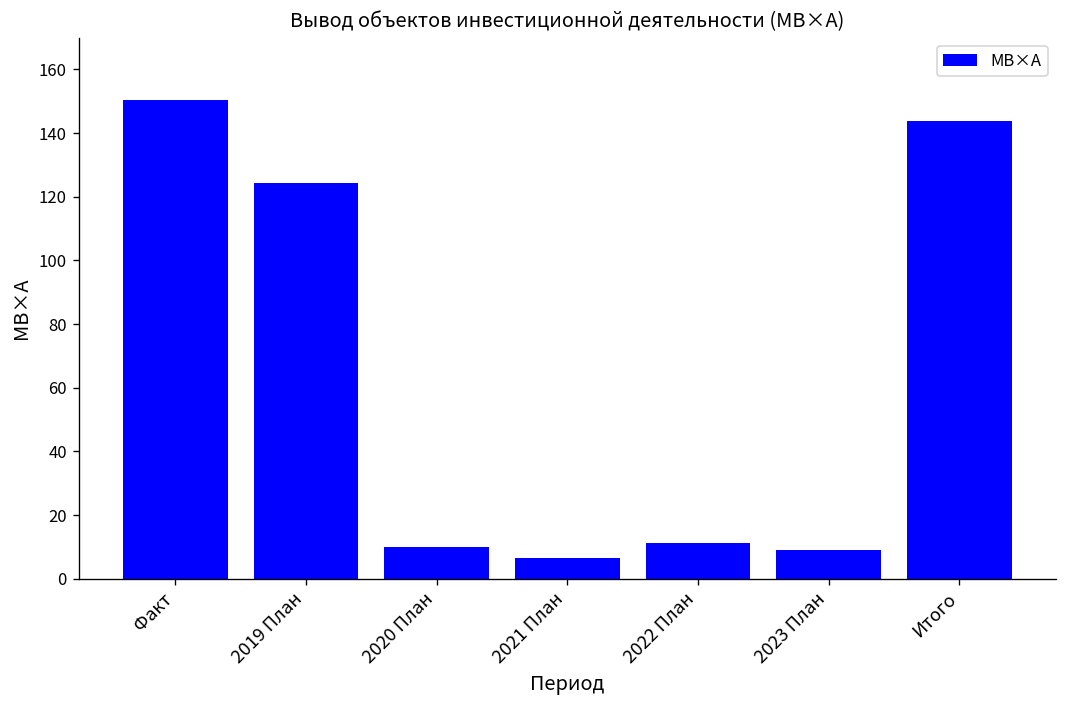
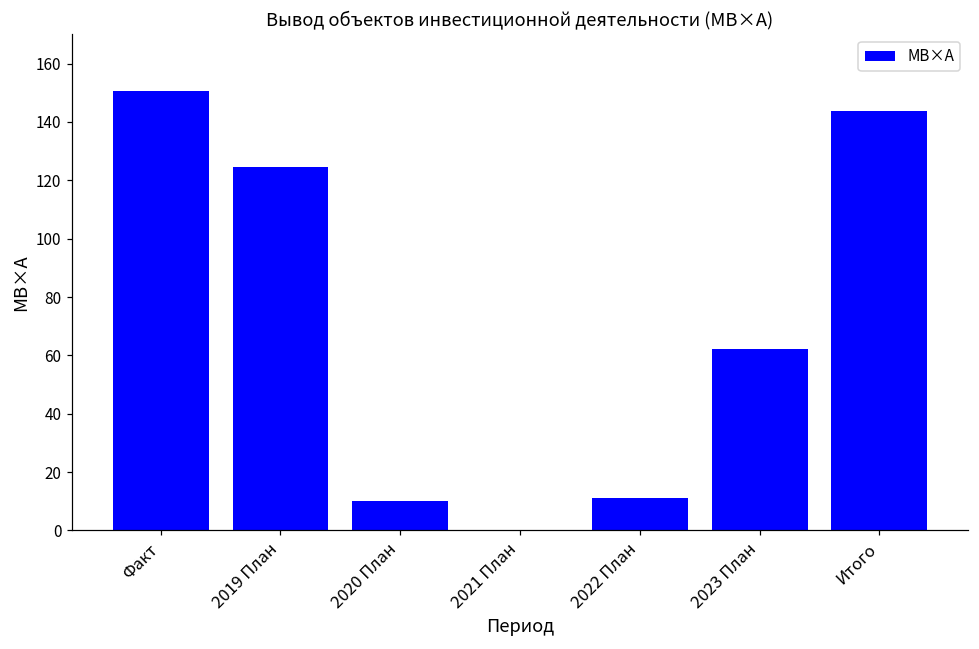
  {
    "Факт": 151,
    "2019 План": 124,
    "2020 План": 10,
-   "2021 План": 6,
+   "2021 План": 0,
    "2022 План": 11,
-   "2023 План": 9,
+   "2023 План": 62,
    "Итого": 144
  }
